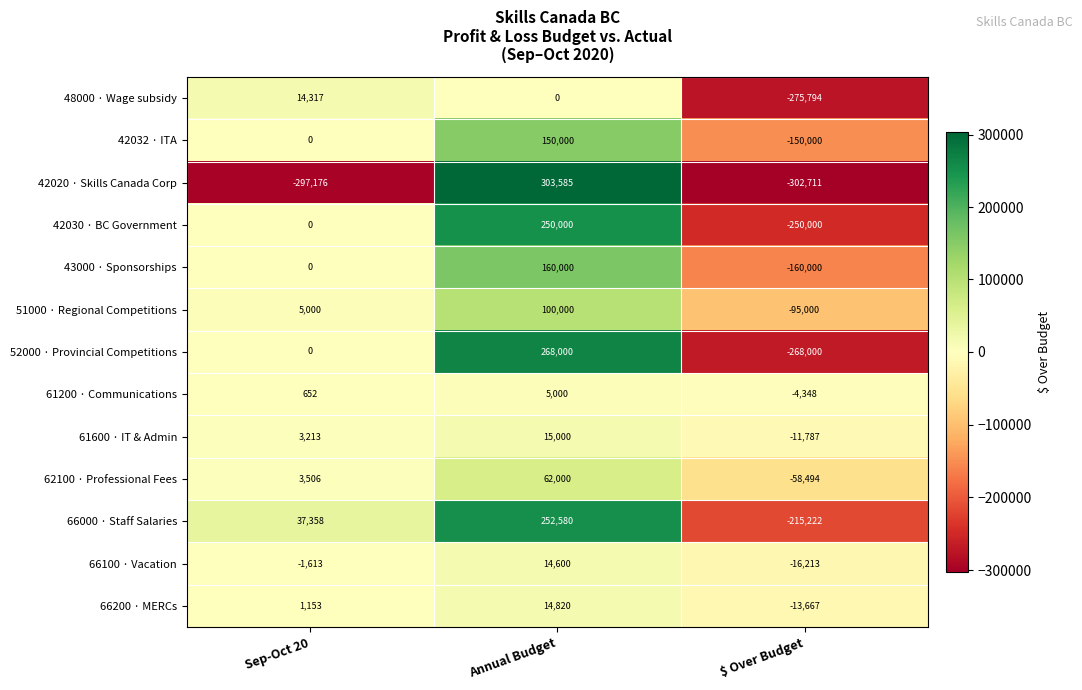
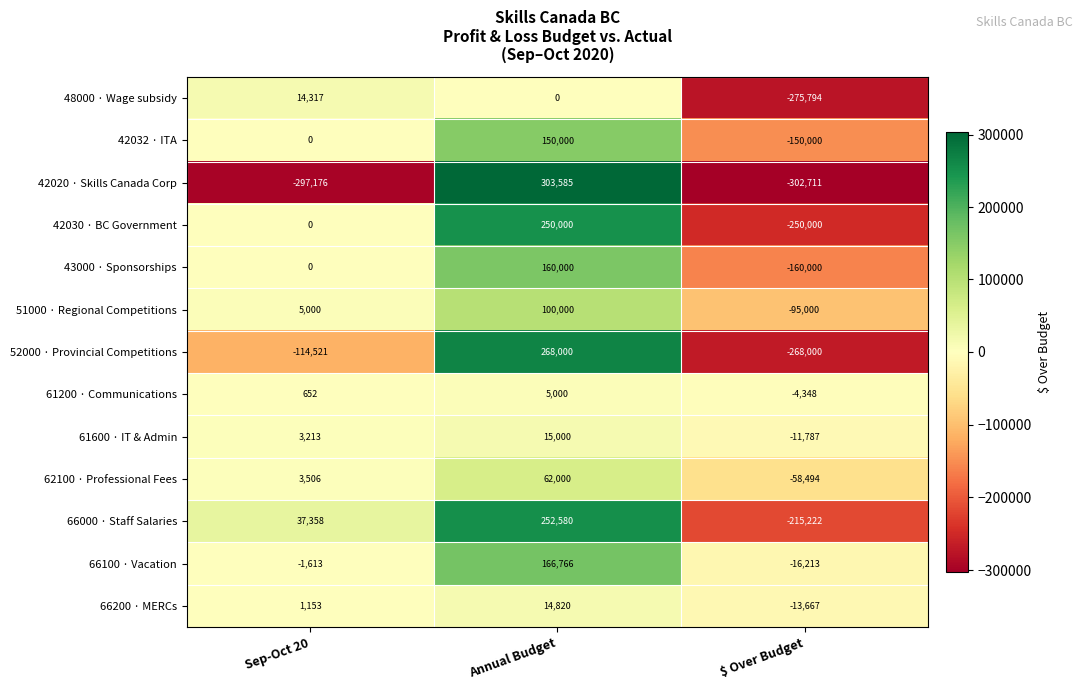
  {
    "48000 · Wage subsidy": {
      "Sep-Oct 20": "14,317",
      "Annual Budget": "0",
      "$ Over Budget": "-275,794"
    },
    "42032 · ITA": {
      "Sep-Oct 20": "0",
      "Annual Budget": "150,000",
      "$ Over Budget": "-150,000"
    },
    "42020 · Skills Canada Corp": {
      "Sep-Oct 20": "-297,176",
      "Annual Budget": "303,585",
      "$ Over Budget": "-302,711"
    },
    "42030 · BC Government": {
      "Sep-Oct 20": "0",
      "Annual Budget": "250,000",
      "$ Over Budget": "-250,000"
    },
    "43000 · Sponsorships": {
      "Sep-Oct 20": "0",
      "Annual Budget": "160,000",
      "$ Over Budget": "-160,000"
    },
    "51000 · Regional Competitions": {
      "Sep-Oct 20": "5,000",
      "Annual Budget": "100,000",
      "$ Over Budget": "-95,000"
    },
    "52000 · Provincial Competitions": {
-     "Sep-Oct 20": "0",
+     "Sep-Oct 20": "-114,521",
      "Annual Budget": "268,000",
      "$ Over Budget": "-268,000"
    },
    "61200 · Communications": {
      "Sep-Oct 20": "652",
      "Annual Budget": "5,000",
      "$ Over Budget": "-4,348"
    },
    "61600 · IT & Admin": {
      "Sep-Oct 20": "3,213",
      "Annual Budget": "15,000",
      "$ Over Budget": "-11,787"
    },
    "62100 · Professional Fees": {
      "Sep-Oct 20": "3,506",
      "Annual Budget": "62,000",
      "$ Over Budget": "-58,494"
    },
    "66000 · Staff Salaries": {
      "Sep-Oct 20": "37,358",
      "Annual Budget": "252,580",
      "$ Over Budget": "-215,222"
    },
    "66100 · Vacation": {
      "Sep-Oct 20": "-1,613",
-     "Annual Budget": "14,600",
+     "Annual Budget": "166,766",
      "$ Over Budget": "-16,213"
    },
    "66200 · MERCs": {
      "Sep-Oct 20": "1,153",
      "Annual Budget": "14,820",
      "$ Over Budget": "-13,667"
    }
  }
